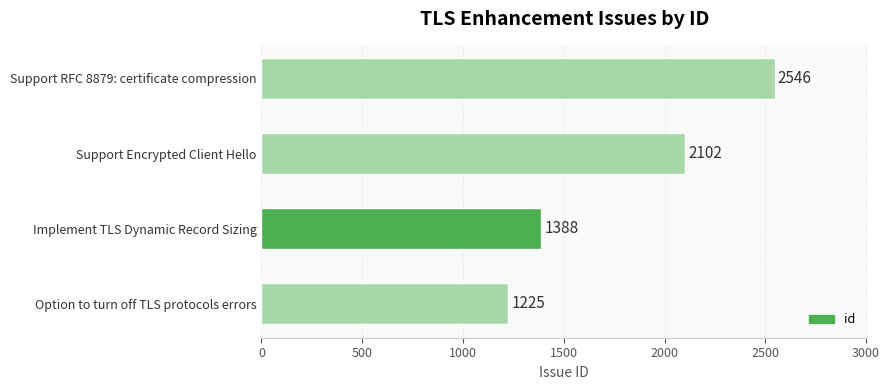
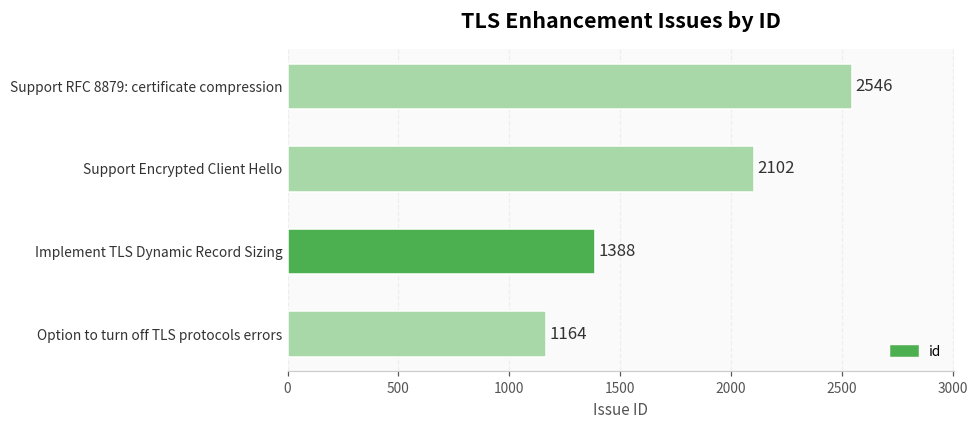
  {
    "Support RFC 8879: certificate compression": 2546,
    "Support Encrypted Client Hello": 2102,
    "Implement TLS Dynamic Record Sizing": 1388,
-   "Option to turn off TLS protocols errors": 1225
+   "Option to turn off TLS protocols errors": 1164
  }
